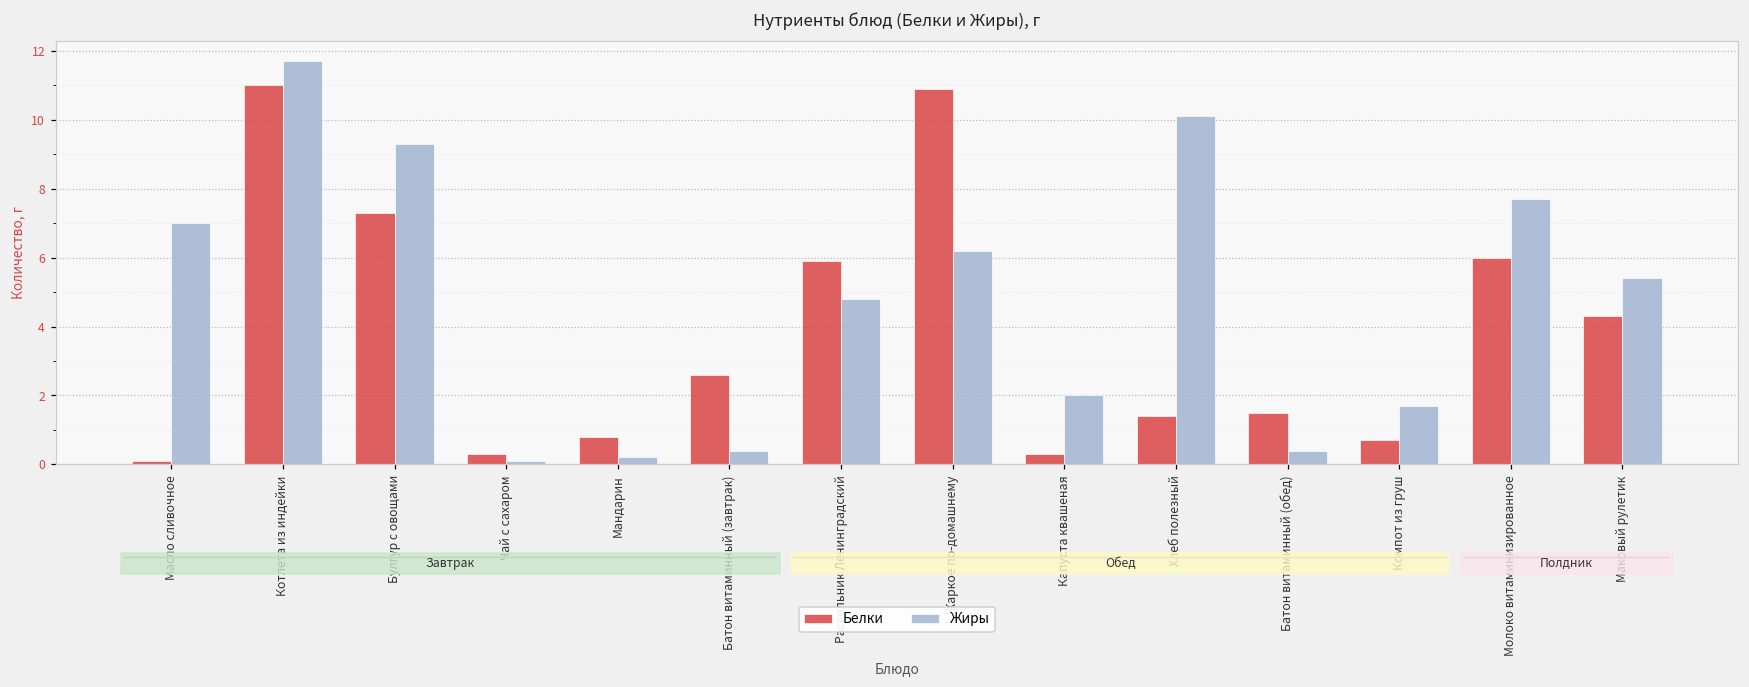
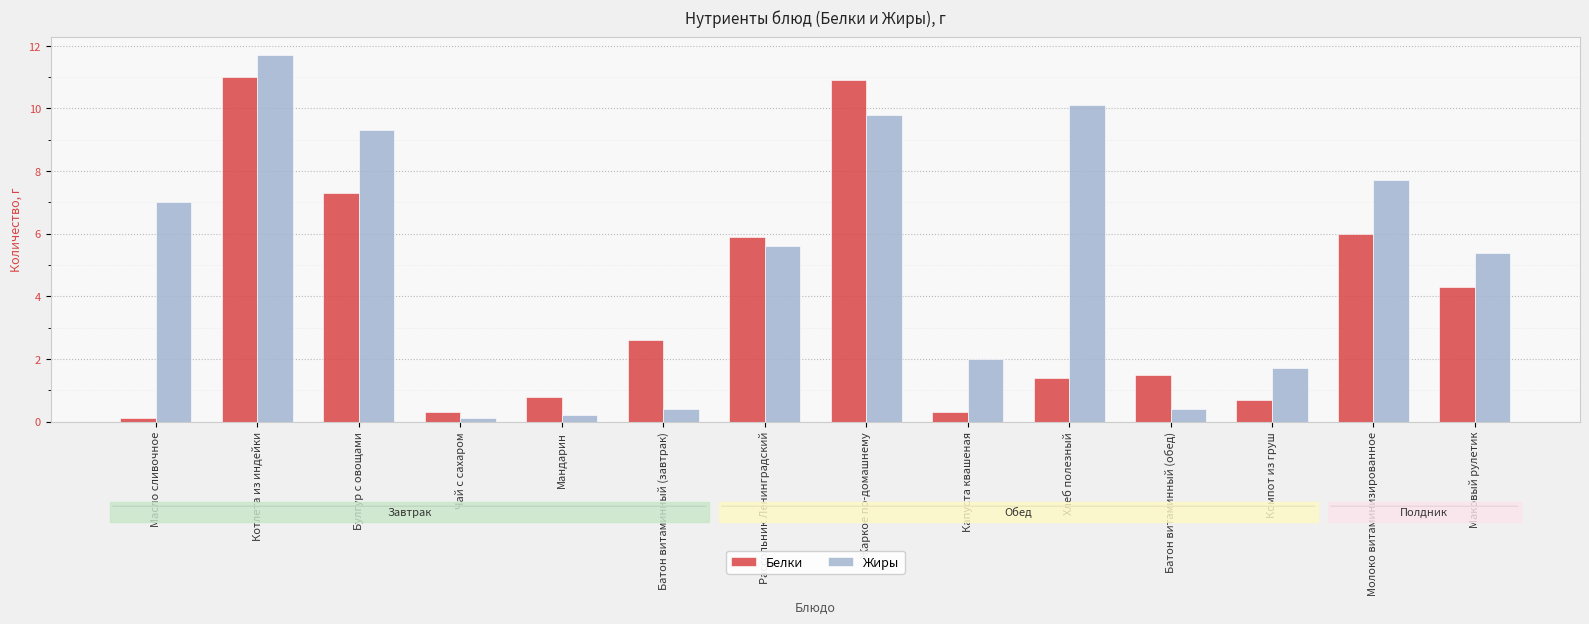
  {
    "Белки": {
      "Масло сливочное": 0.1,
      "Котлета из индейки": 11.0,
      "Булгур с овощами": 7.3,
      "Чай с сахаром": 0.3,
      "Мандарин": 0.8,
      "Батон витаминный (завтрак)": 2.6,
      "Рассольник Ленинградский": 5.9,
      "Жаркое по-домашнему": 10.9,
      "Капуста квашеная": 0.3,
      "Хлеб полезный": 1.4,
      "Батон витаминный (обед)": 1.5,
      "Компот из груш": 0.7,
      "Молоко витаминизированное": 6.0,
      "Маковый рулетик": 4.3
    },
    "Жиры": {
      "Масло сливочное": 7.0,
      "Котлета из индейки": 11.7,
      "Булгур с овощами": 9.3,
      "Чай с сахаром": 0.1,
      "Мандарин": 0.2,
      "Батон витаминный (завтрак)": 0.4,
-     "Рассольник Ленинградский": 4.8,
-     "Жаркое по-домашнему": 6.2,
+     "Рассольник Ленинградский": 5.6,
+     "Жаркое по-домашнему": 9.8,
      "Капуста квашеная": 2.0,
      "Хлеб полезный": 10.1,
      "Батон витаминный (обед)": 0.4,
      "Компот из груш": 1.7,
      "Молоко витаминизированное": 7.7,
      "Маковый рулетик": 5.4
    }
  }
